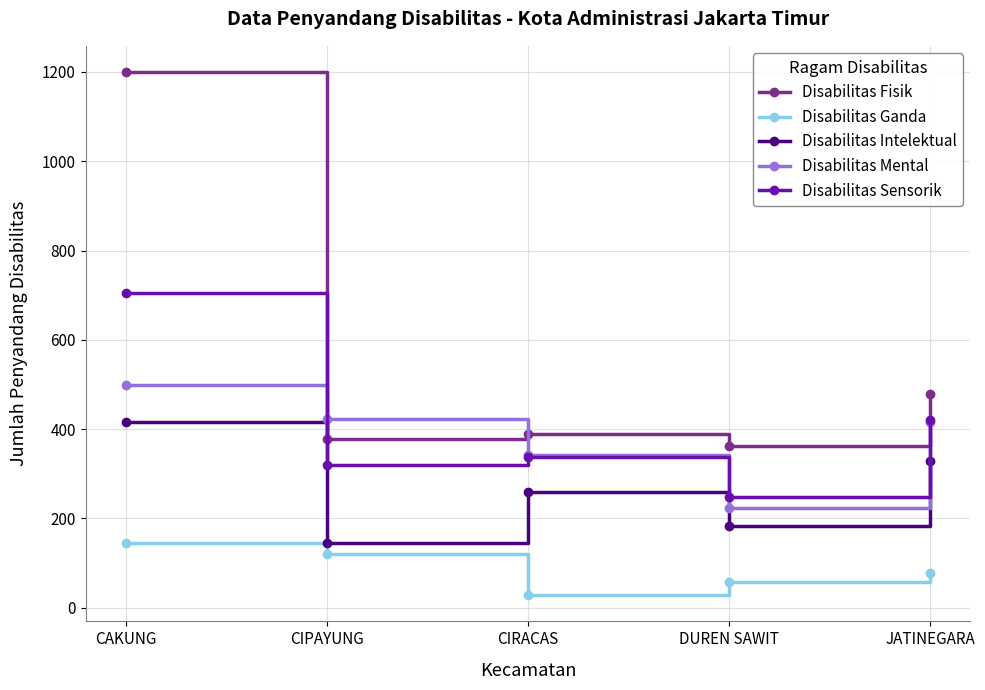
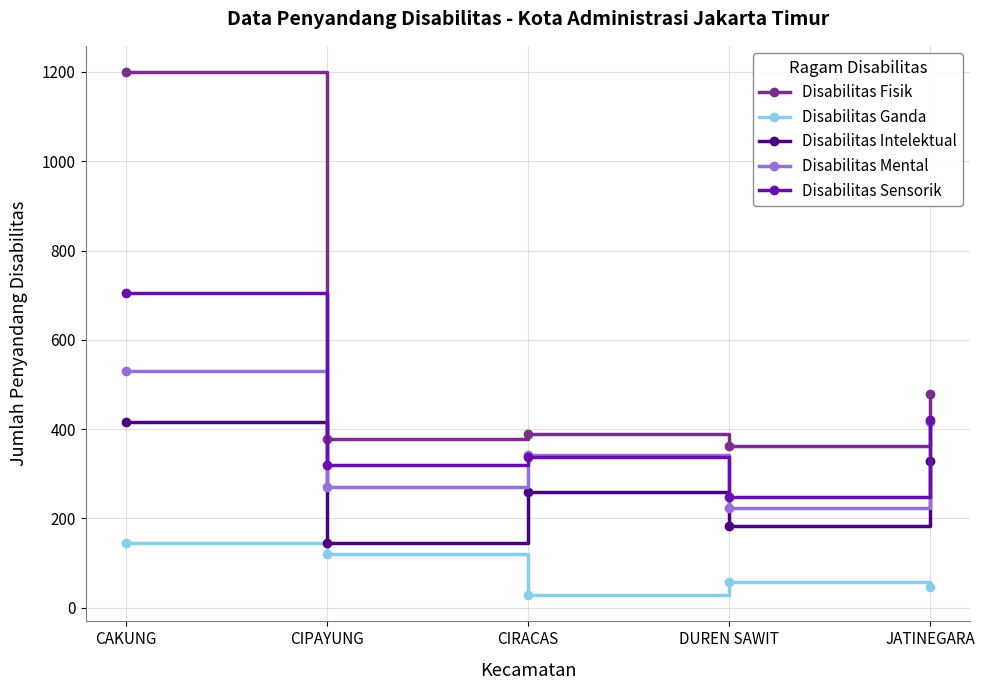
  {
    "Disabilitas Ganda": {
      "CAKUNG": 150,
      "CIPAYUNG": 120,
      "CIRACAS": 30,
      "DUREN SAWIT": 60,
-     "JATINEGARA": 80
+     "JATINEGARA": 50
    },
    "Disabilitas Mental": {
-     "CAKUNG": 500,
-     "CIPAYUNG": 420,
+     "CAKUNG": 530,
+     "CIPAYUNG": 270,
      "DUREN SAWIT": 220
    }
  }
